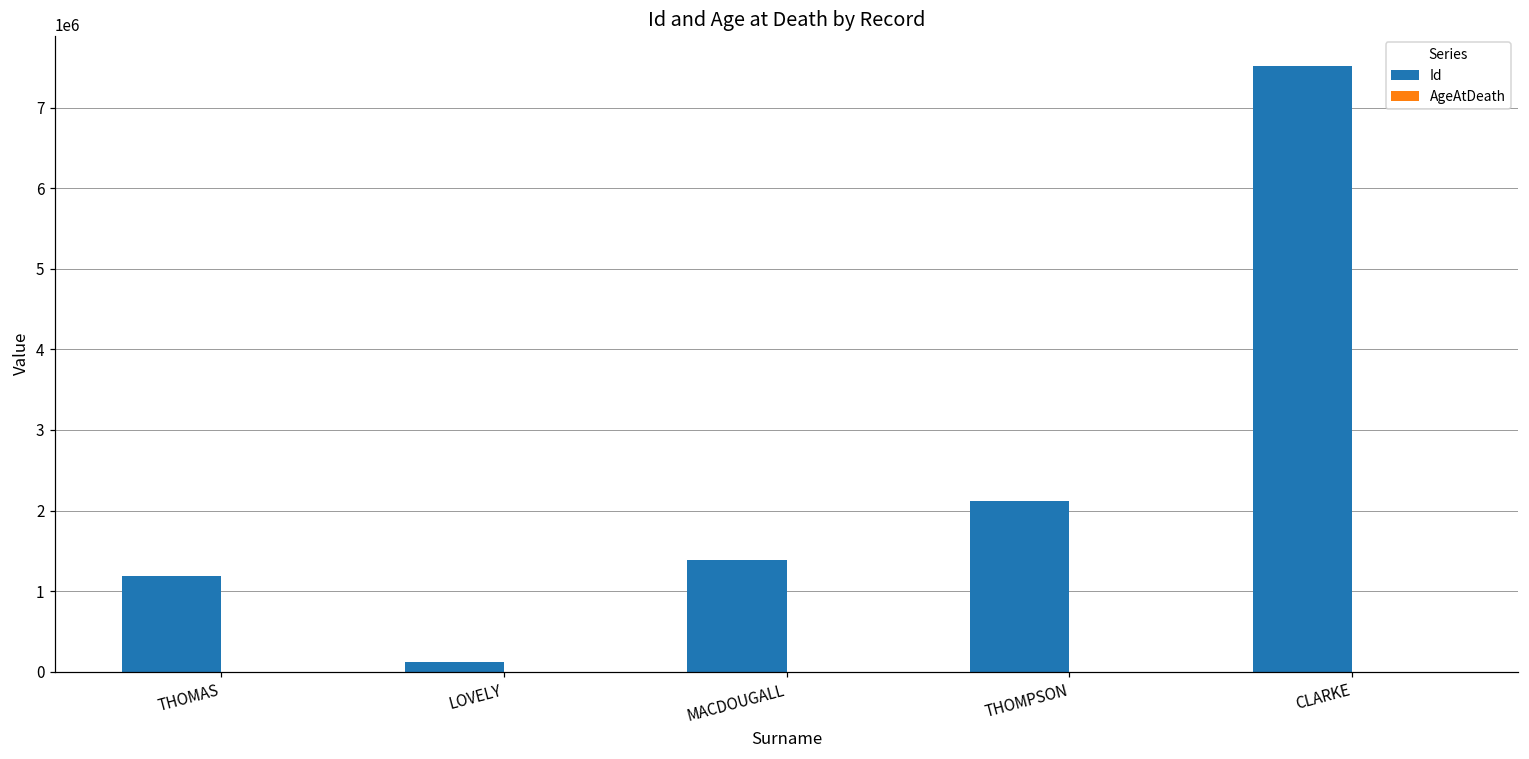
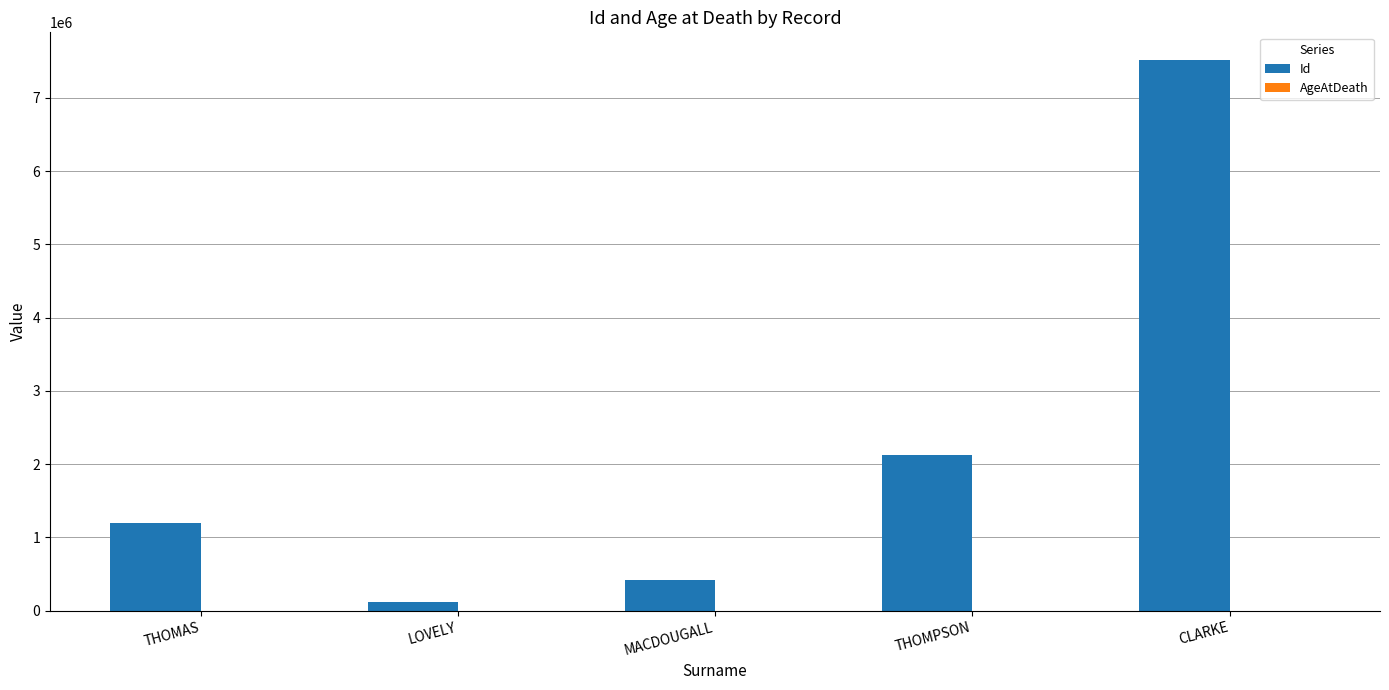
  {
    "Id": {
      "THOMAS": 1200000,
      "LOVELY": 100000,
-     "MACDOUGALL": 1400000,
+     "MACDOUGALL": 400000,
      "THOMPSON": 2100000,
      "CLARKE": 7500000
    },
    "AgeAtDeath": {
      "CLARKE": 0
    }
  }
